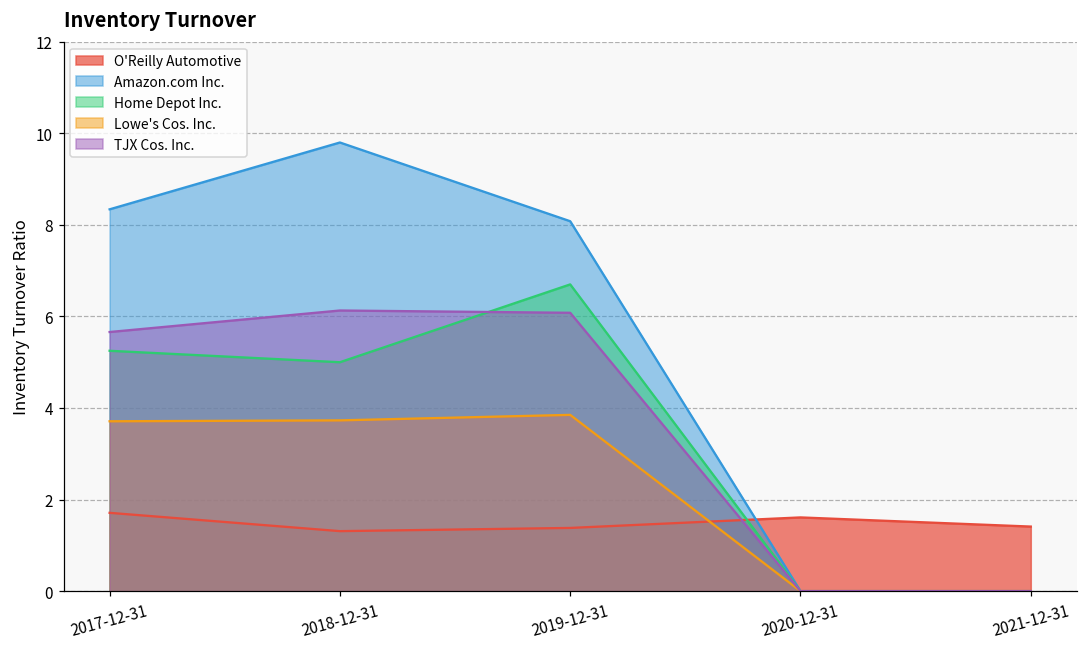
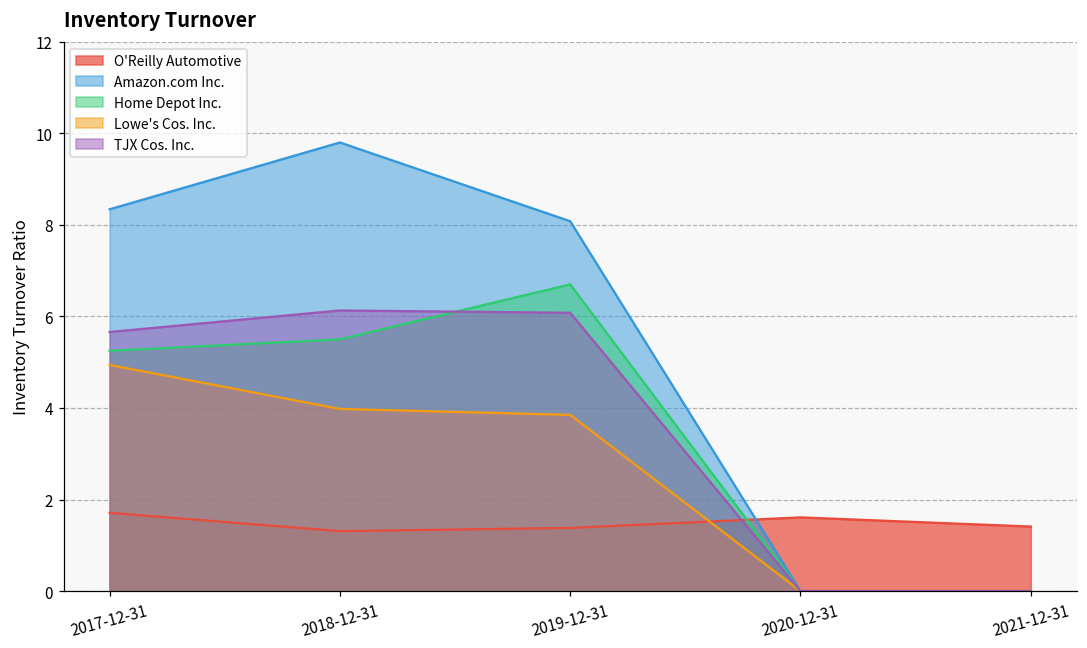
  {
    "O'Reilly Automotive": {
      "2017-12-31": 1.7,
      "2018-12-31": 1.3,
      "2019-12-31": 1.4,
      "2020-12-31": 1.6,
      "2021-12-31": 1.4
    },
    "Amazon.com Inc.": {
      "2017-12-31": 8.3,
      "2018-12-31": 9.8,
      "2019-12-31": 8.1
    },
    "Home Depot Inc.": {
      "2017-12-31": 5.3,
-     "2018-12-31": 5.0,
+     "2018-12-31": 5.5,
      "2019-12-31": 6.7
    },
    "Lowe's Cos. Inc.": {
-     "2017-12-31": 3.7,
-     "2018-12-31": 3.7,
+     "2017-12-31": 4.9,
+     "2018-12-31": 4.0,
      "2019-12-31": 3.9
    },
    "TJX Cos. Inc.": {
      "2017-12-31": 5.7,
      "2018-12-31": 6.1,
      "2019-12-31": 6.1
    }
  }
